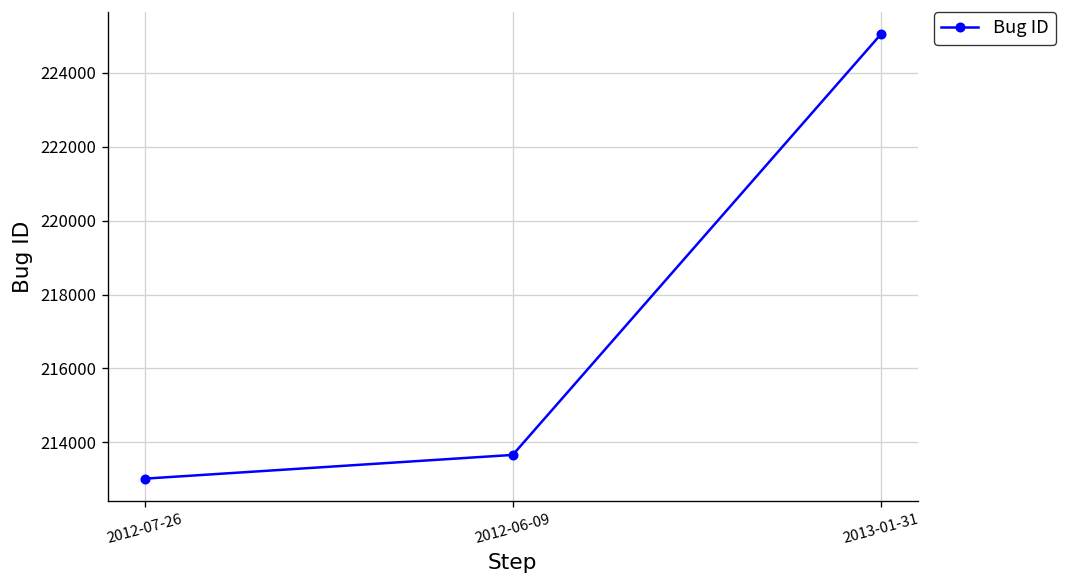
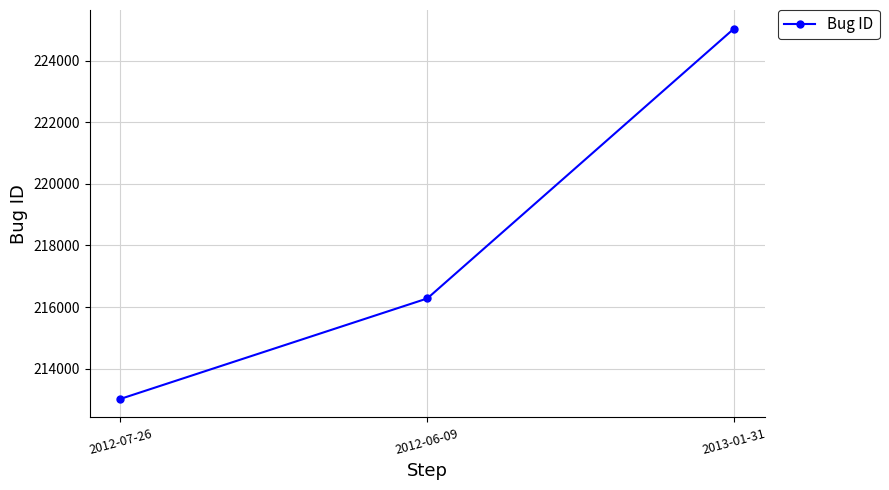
  {
    "2012-07-26": 213000,
-   "2012-06-09": 213700,
+   "2012-06-09": 216300,
    "2013-01-31": 225000
  }
